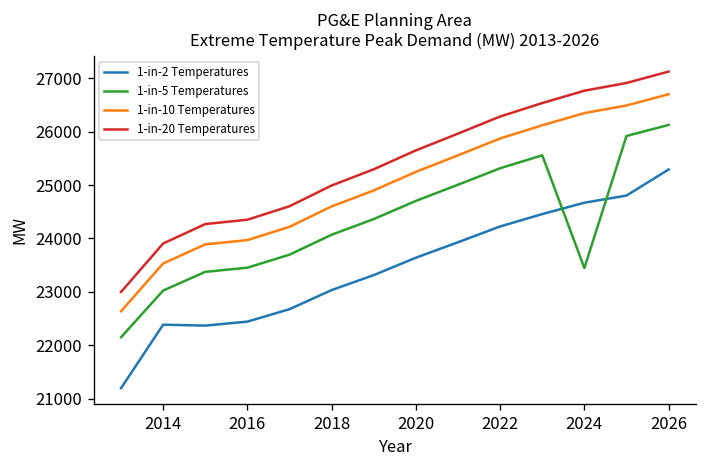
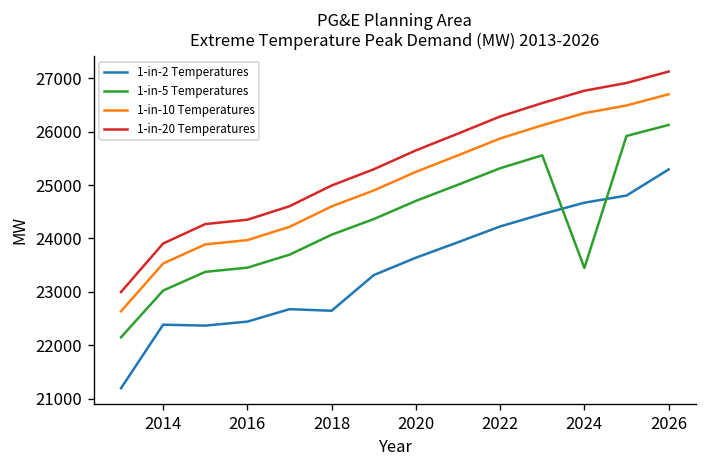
  {
    "1-in-2 Temperatures": {
      "2014": 22400,
      "2016": 22400,
-     "2018": 23000,
+     "2018": 22600,
      "2020": 23600,
      "2022": 24200,
      "2024": 24700,
      "2026": 25300
    },
    "1-in-5 Temperatures": {
      "2014": 23000,
      "2016": 23500,
      "2018": 24100,
      "2020": 24700,
      "2022": 25300,
      "2024": 23400,
      "2026": 26100
    },
    "1-in-10 Temperatures": {
      "2014": 23500,
      "2016": 24000,
      "2018": 24600,
      "2020": 25200,
      "2022": 25900,
      "2024": 26300,
      "2026": 26700
    },
    "1-in-20 Temperatures": {
      "2014": 23900,
      "2016": 24300,
      "2018": 25000,
      "2020": 25600,
      "2022": 26300,
      "2024": 26800,
      "2026": 27100
    }
  }
